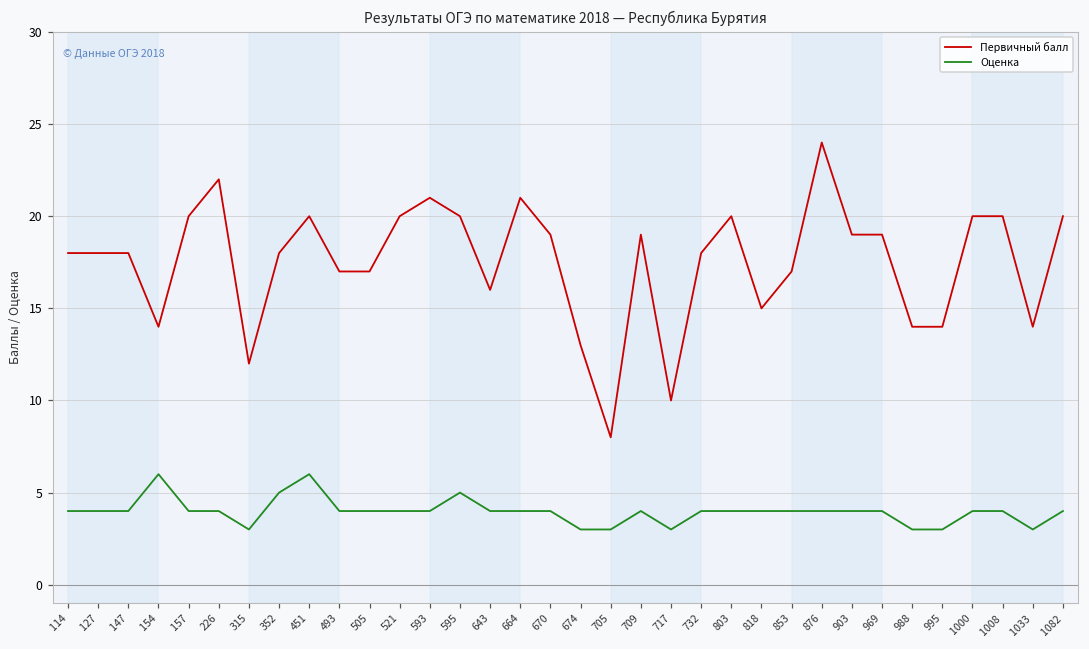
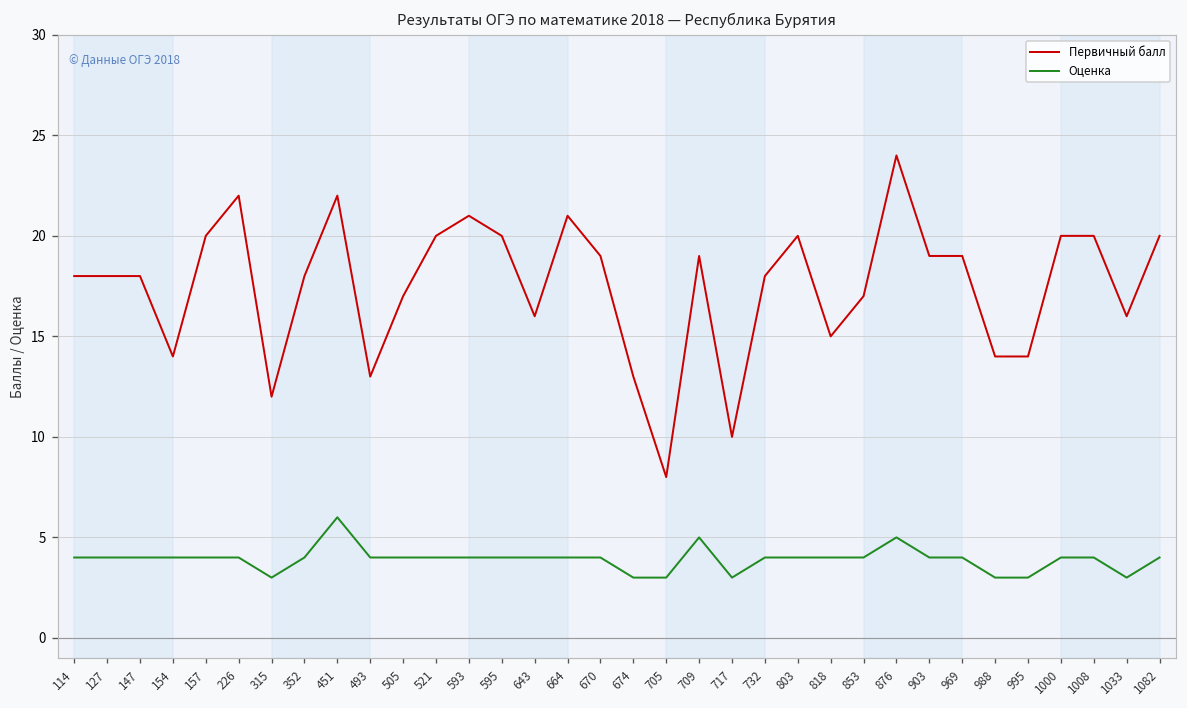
  {
    "Первичный балл": {
      "114": 18,
      "127": 18,
      "147": 18,
      "154": 14,
      "157": 20,
      "226": 22,
      "315": 12,
      "352": 18,
-     "451": 20,
-     "493": 17,
+     "451": 22,
+     "493": 13,
      "505": 17,
      "521": 20,
      "593": 21,
      "595": 20,
      "643": 16,
      "664": 21,
      "670": 19,
      "674": 13,
      "705": 8,
      "709": 19,
      "717": 10,
      "732": 18,
      "803": 20,
      "818": 15,
      "853": 17,
      "876": 24,
      "903": 19,
      "969": 19,
      "988": 14,
      "995": 14,
      "1000": 20,
      "1008": 20,
-     "1033": 14,
+     "1033": 16,
      "1082": 20
    },
    "Оценка": {
      "114": 4,
      "127": 4,
      "147": 4,
-     "154": 6,
+     "154": 4,
      "157": 4,
      "226": 4,
      "315": 3,
-     "352": 5,
+     "352": 4,
      "451": 6,
      "493": 4,
      "505": 4,
      "521": 4,
      "593": 4,
-     "595": 5,
+     "595": 4,
      "643": 4,
      "664": 4,
      "670": 4,
      "674": 3,
      "705": 3,
-     "709": 4,
+     "709": 5,
      "717": 3,
      "732": 4,
      "803": 4,
      "818": 4,
      "853": 4,
-     "876": 4,
+     "876": 5,
      "903": 4,
      "969": 4,
      "988": 3,
      "995": 3,
      "1000": 4,
      "1008": 4,
      "1033": 3,
      "1082": 4
    }
  }
